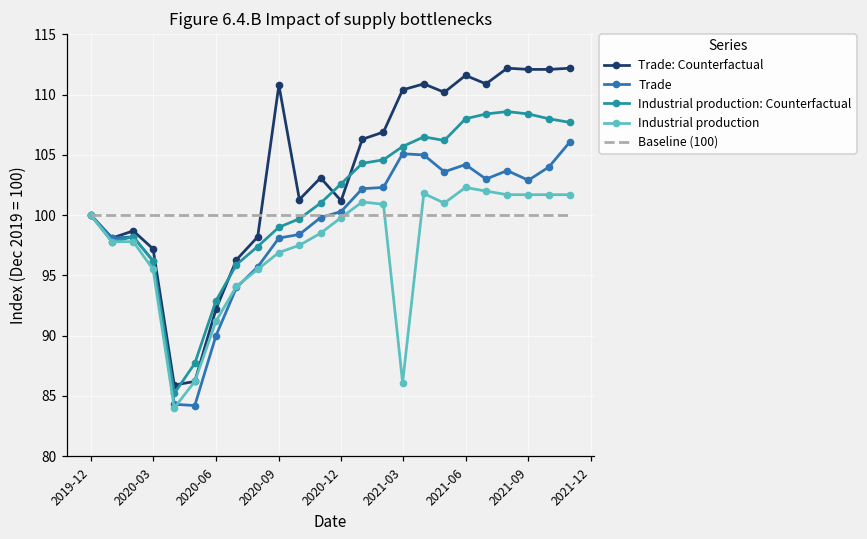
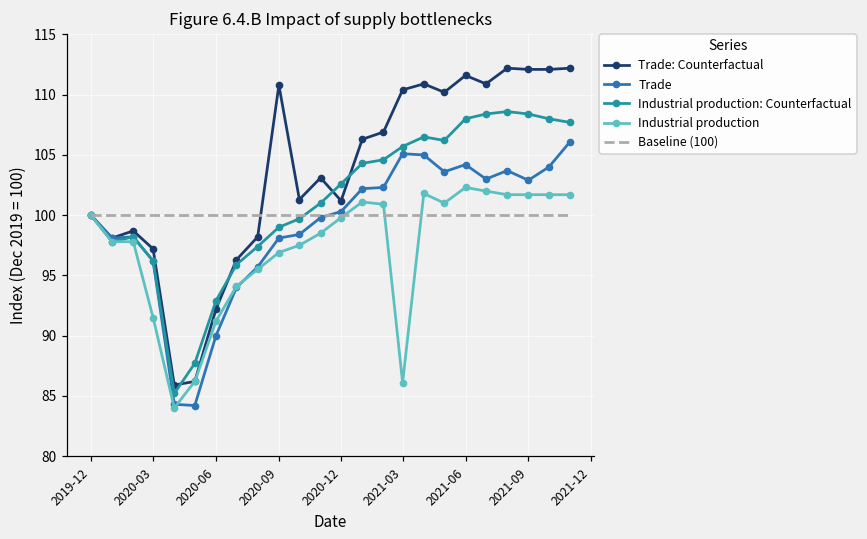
  {
    "Trade: Counterfactual": {
      "2020-03": 97.2,
      "2020-06": 92.2,
      "2020-09": 110.8,
      "2020-12": 101.2,
      "2021-03": 110.4,
      "2021-06": 111.6,
      "2021-09": 112.1
    },
    "Industrial production": {
-     "2020-03": 95.5,
+     "2020-03": 91.5,
      "2020-06": 91.2,
      "2020-09": 96.9,
      "2021-03": 86.1,
      "2021-06": 102.3,
      "2021-09": 101.7
    },
    "Baseline (100)": {
      "2020-03": 100.0,
      "2020-06": 100.0,
      "2020-09": 100.0,
      "2021-03": 100.0,
      "2021-06": 100.0,
      "2021-09": 100.0
    }
  }
